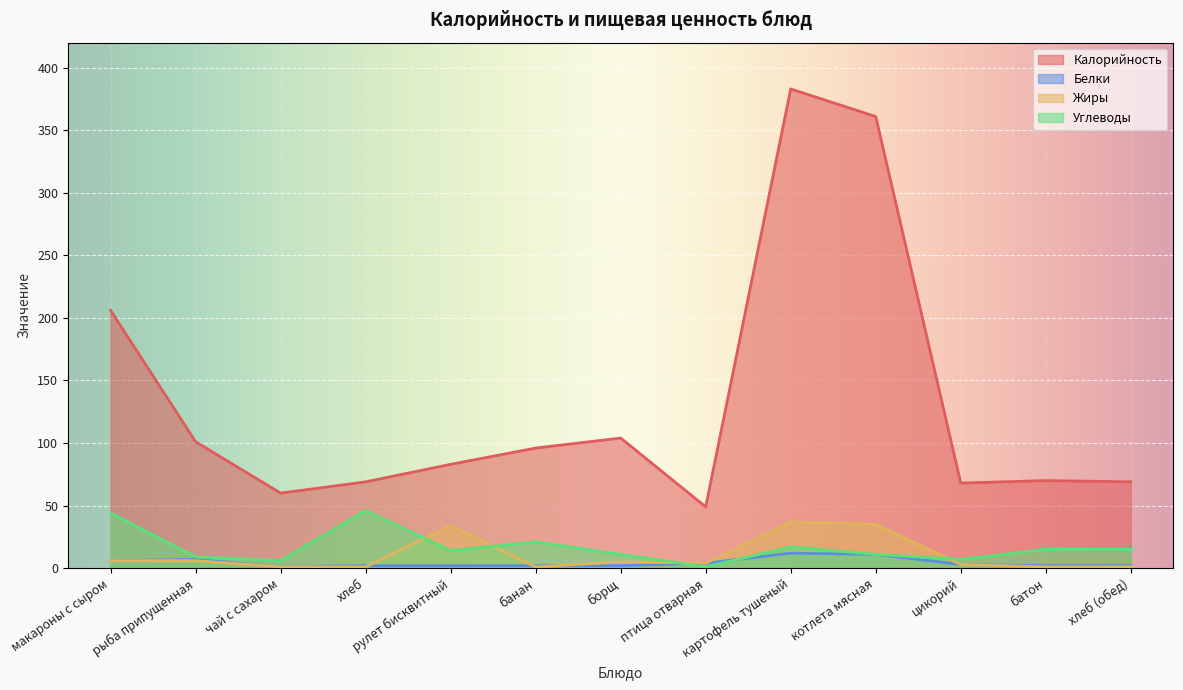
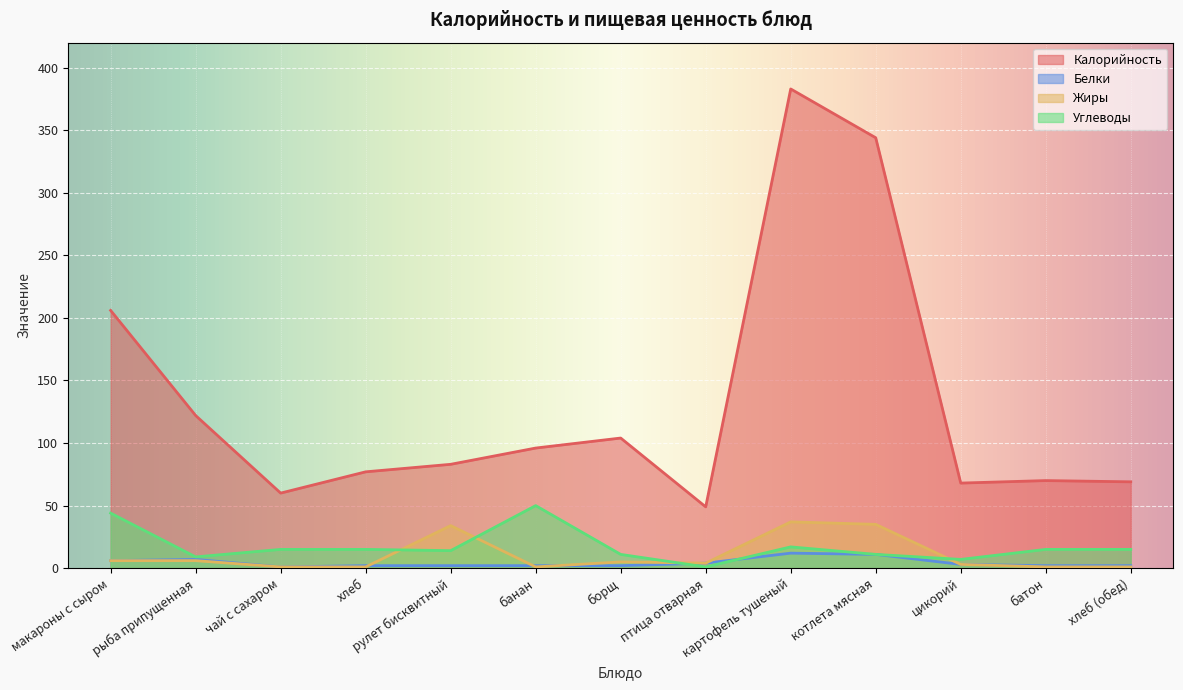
  {
    "Калорийность": {
      "макароны с сыром": 206,
-     "рыба припущенная": 101,
+     "рыба припущенная": 122,
      "чай с сахаром": 60,
-     "хлеб": 69,
+     "хлеб": 77,
      "рулет бисквитный": 83,
      "банан": 96,
      "борщ": 104,
      "птица отварная": 49,
      "картофель тушеный": 383,
-     "котлета мясная": 361,
+     "котлета мясная": 344,
      "цикорий": 68,
      "батон": 70,
      "хлеб (обед)": 69
    },
    "Белки": {
      "рулет бисквитный": 2,
      "борщ": 2,
      "картофель тушеный": 12
    },
    "Жиры": {
      "рулет бисквитный": 34,
      "борщ": 5,
      "картофель тушеный": 37,
      "котлета мясная": 35
    },
    "Углеводы": {
      "макароны с сыром": 44,
-     "чай с сахаром": 6,
-     "хлеб": 46,
+     "чай с сахаром": 15,
+     "хлеб": 15,
      "рулет бисквитный": 14,
-     "банан": 21,
+     "банан": 50,
      "борщ": 11,
      "птица отварная": 1,
      "картофель тушеный": 17,
      "цикорий": 7,
      "батон": 15,
      "хлеб (обед)": 15
    }
  }
